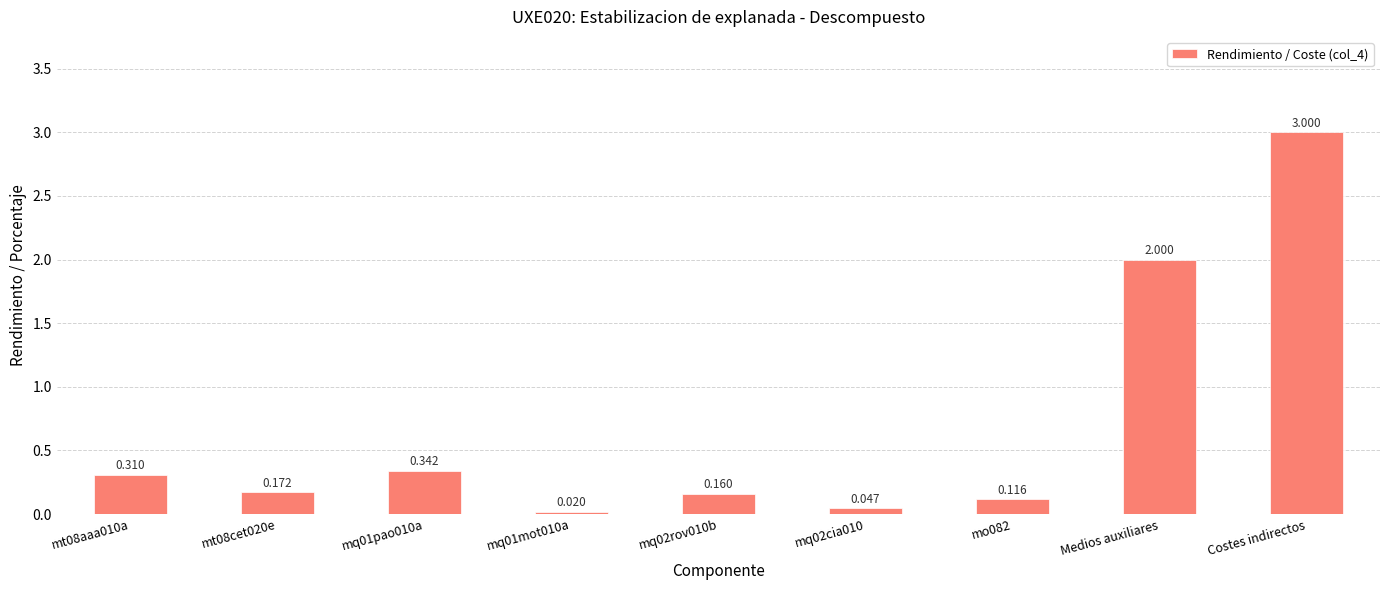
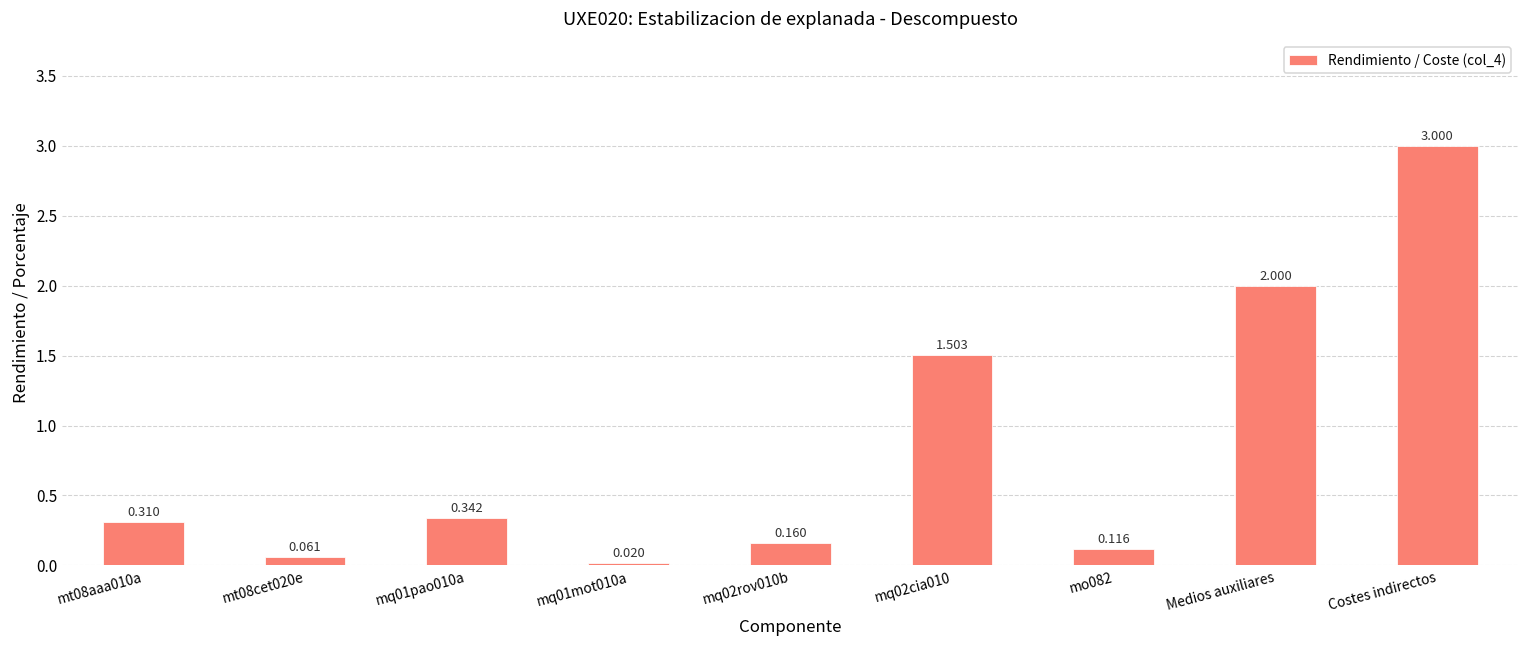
  {
    "mt08aaa010a": 0.310,
-   "mt08cet020e": 0.172,
+   "mt08cet020e": 0.061,
    "mq01pao010a": 0.342,
    "mq01mot010a": 0.020,
    "mq02rov010b": 0.160,
-   "mq02cia010": 0.047,
+   "mq02cia010": 1.503,
    "mo082": 0.116,
    "Medios auxiliares": 2.000,
    "Costes indirectos": 3.000
  }
